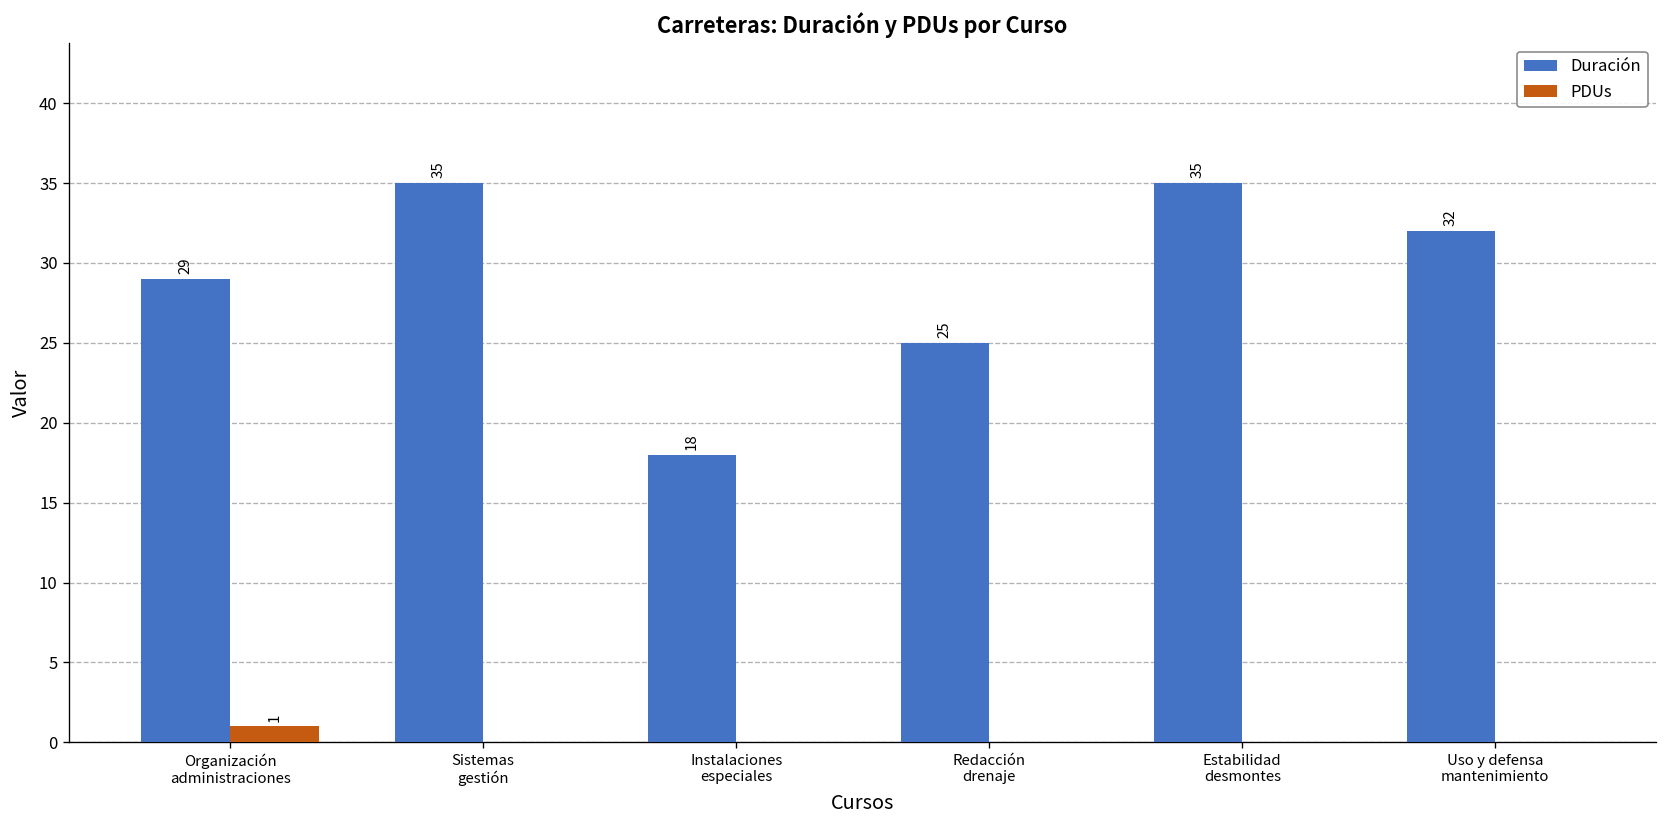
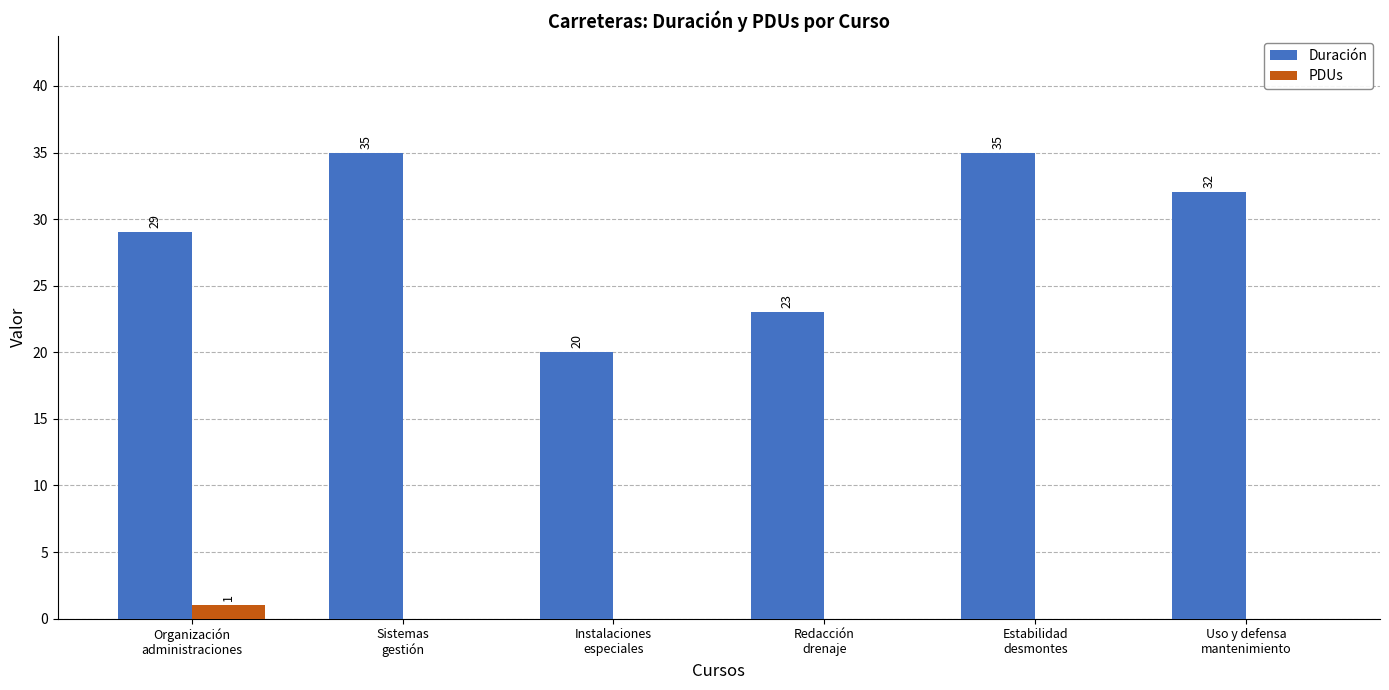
  {
    "Duración": {
      "Organización administraciones": 29,
      "Sistemas gestión": 35,
-     "Instalaciones especiales": 18,
-     "Redacción drenaje": 25,
+     "Instalaciones especiales": 20,
+     "Redacción drenaje": 23,
      "Estabilidad desmontes": 35,
      "Uso y defensa mantenimiento": 32
    },
    "PDUs": {
      "Organización administraciones": 1
    }
  }
